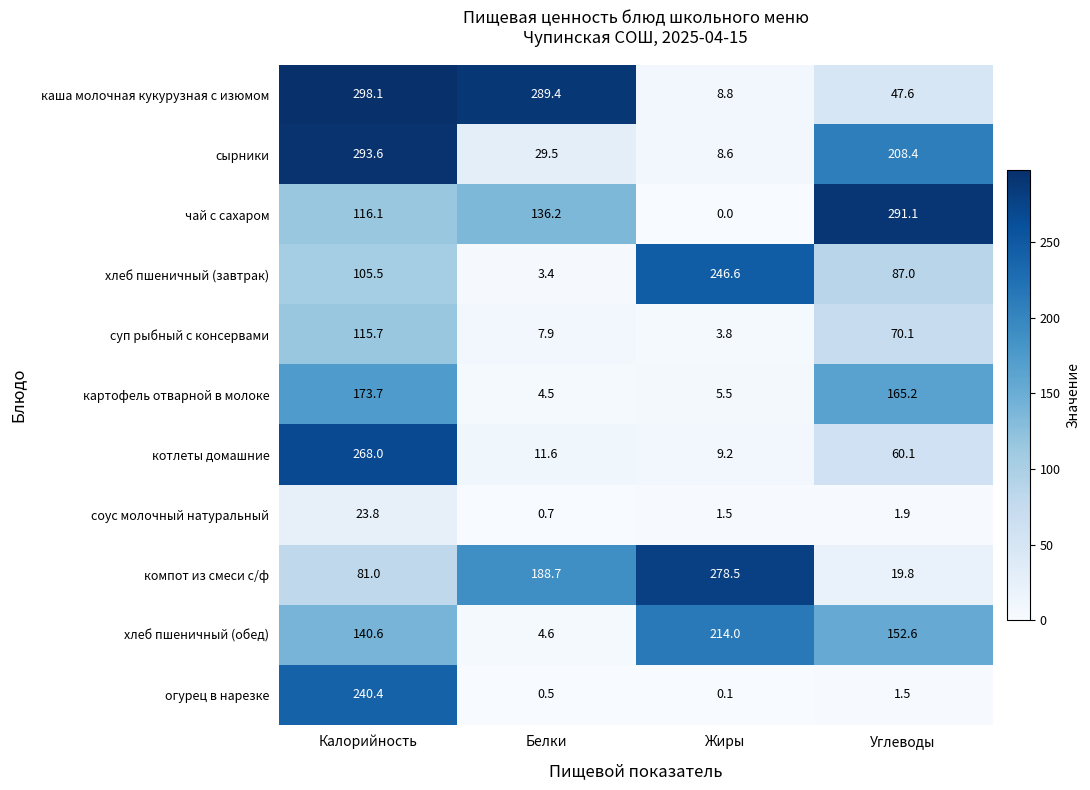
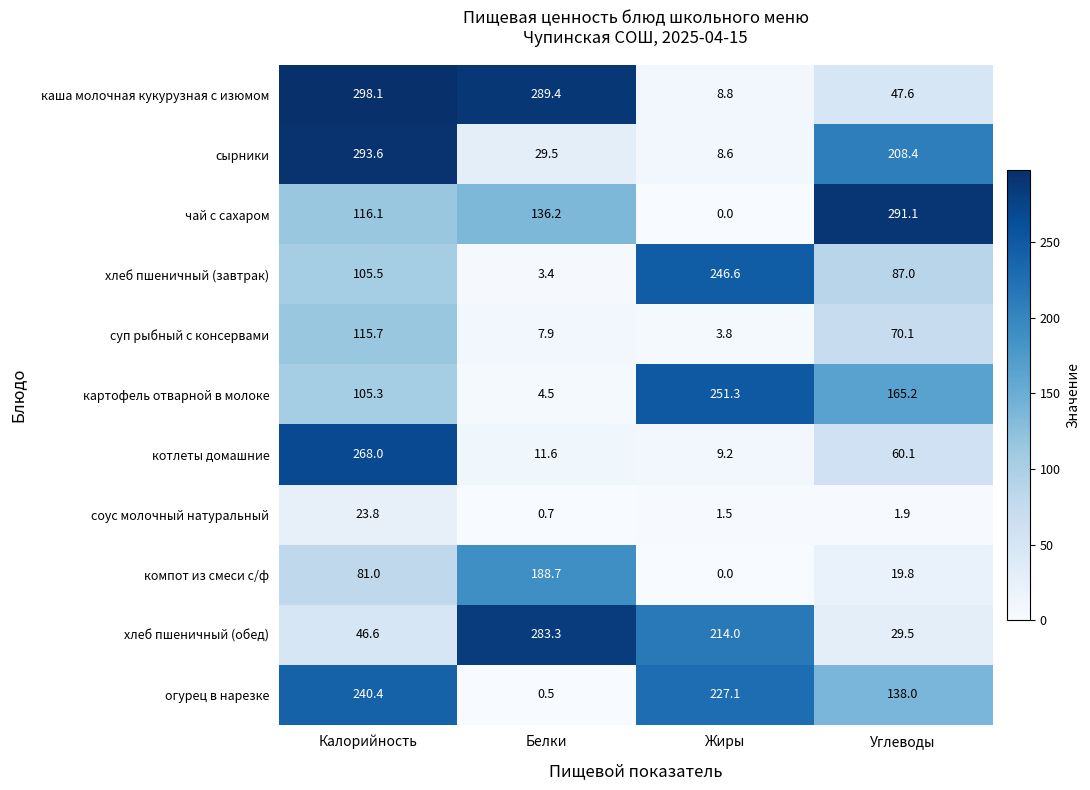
  {
    "каша молочная кукурузная с изюмом": {
      "Калорийность": 298.1,
      "Белки": 289.4,
      "Жиры": 8.8,
      "Углеводы": 47.6
    },
    "сырники": {
      "Калорийность": 293.6,
      "Белки": 29.5,
      "Жиры": 8.6,
      "Углеводы": 208.4
    },
    "чай с сахаром": {
      "Калорийность": 116.1,
      "Белки": 136.2,
      "Жиры": 0.0,
      "Углеводы": 291.1
    },
    "хлеб пшеничный (завтрак)": {
      "Калорийность": 105.5,
      "Белки": 3.4,
      "Жиры": 246.6,
      "Углеводы": 87.0
    },
    "суп рыбный с консервами": {
      "Калорийность": 115.7,
      "Белки": 7.9,
      "Жиры": 3.8,
      "Углеводы": 70.1
    },
    "картофель отварной в молоке": {
-     "Калорийность": 173.7,
+     "Калорийность": 105.3,
      "Белки": 4.5,
-     "Жиры": 5.5,
+     "Жиры": 251.3,
      "Углеводы": 165.2
    },
    "котлеты домашние": {
      "Калорийность": 268.0,
      "Белки": 11.6,
      "Жиры": 9.2,
      "Углеводы": 60.1
    },
    "соус молочный натуральный": {
      "Калорийность": 23.8,
      "Белки": 0.7,
      "Жиры": 1.5,
      "Углеводы": 1.9
    },
    "компот из смеси с/ф": {
      "Калорийность": 81.0,
      "Белки": 188.7,
-     "Жиры": 278.5,
+     "Жиры": 0.0,
      "Углеводы": 19.8
    },
    "хлеб пшеничный (обед)": {
-     "Калорийность": 140.6,
-     "Белки": 4.6,
+     "Калорийность": 46.6,
+     "Белки": 283.3,
      "Жиры": 214.0,
-     "Углеводы": 152.6
+     "Углеводы": 29.5
    },
    "огурец в нарезке": {
      "Калорийность": 240.4,
      "Белки": 0.5,
-     "Жиры": 0.1,
-     "Углеводы": 1.5
+     "Жиры": 227.1,
+     "Углеводы": 138.0
    }
  }
